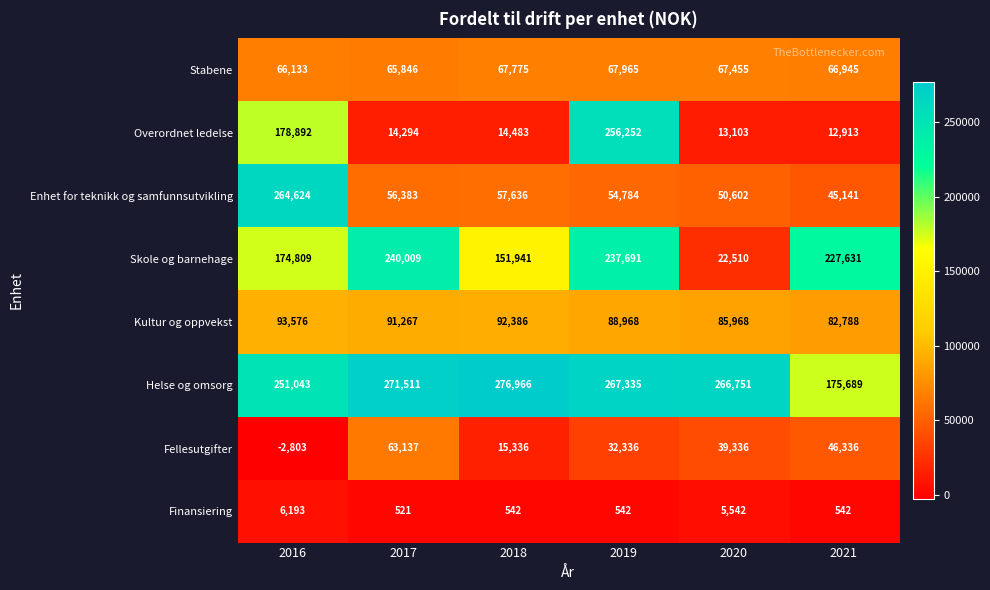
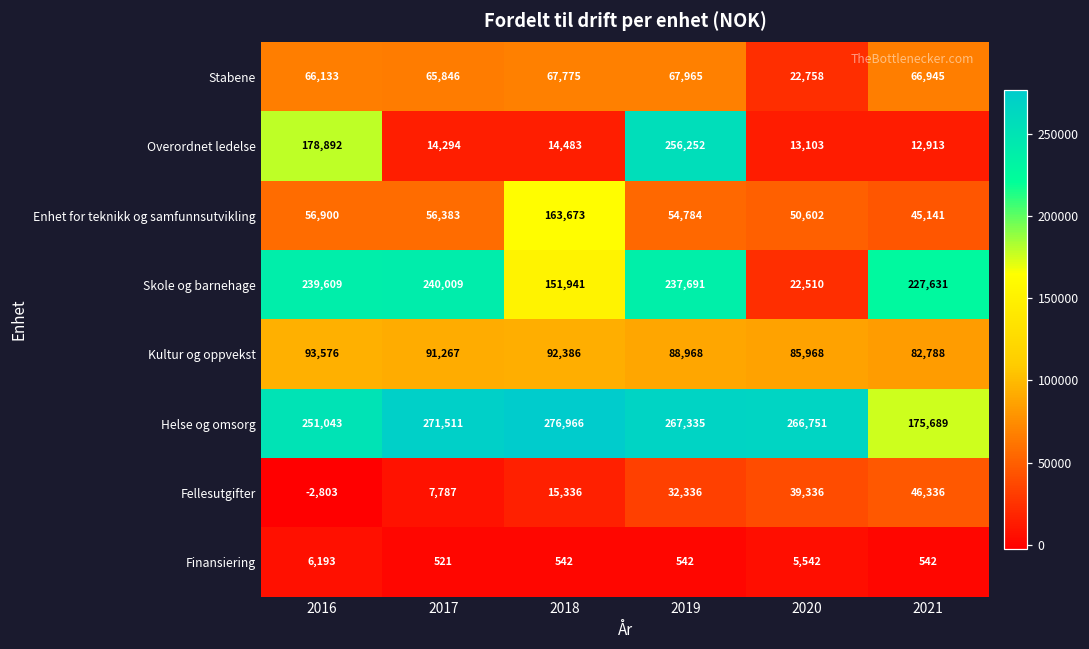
  {
    "Stabene": {
      "2016": "66,133",
      "2017": "65,846",
      "2018": "67,775",
      "2019": "67,965",
-     "2020": "67,455"
+     "2020": "22,758"
    },
    "Overordnet ledelse": {
      "2016": "178,892",
      "2017": "14,294",
      "2018": "14,483",
      "2019": "256,252",
      "2020": "13,103",
      "2021": "12,913"
    },
    "Enhet for teknikk og samfunnsutvikling": {
-     "2016": "264,624",
+     "2016": "56,900",
      "2017": "56,383",
-     "2018": "57,636",
+     "2018": "163,673",
      "2019": "54,784",
      "2020": "50,602",
      "2021": "45,141"
    },
    "Skole og barnehage": {
-     "2016": "174,809",
+     "2016": "239,609",
      "2017": "240,009",
      "2018": "151,941",
      "2019": "237,691",
      "2020": "22,510",
      "2021": "227,631"
    },
    "Kultur og oppvekst": {
      "2016": "93,576",
      "2017": "91,267",
      "2018": "92,386",
      "2019": "88,968",
      "2020": "85,968",
      "2021": "82,788"
    },
    "Helse og omsorg": {
      "2016": "251,043",
      "2017": "271,511",
      "2018": "276,966",
      "2019": "267,335",
      "2020": "266,751",
      "2021": "175,689"
    },
    "Fellesutgifter": {
      "2016": "-2,803",
-     "2017": "63,137",
+     "2017": "7,787",
      "2018": "15,336",
      "2019": "32,336",
      "2020": "39,336",
      "2021": "46,336"
    },
    "Finansiering": {
      "2016": "6,193",
      "2017": "521",
      "2018": "542",
      "2019": "542",
      "2020": "5,542",
      "2021": "542"
    }
  }
